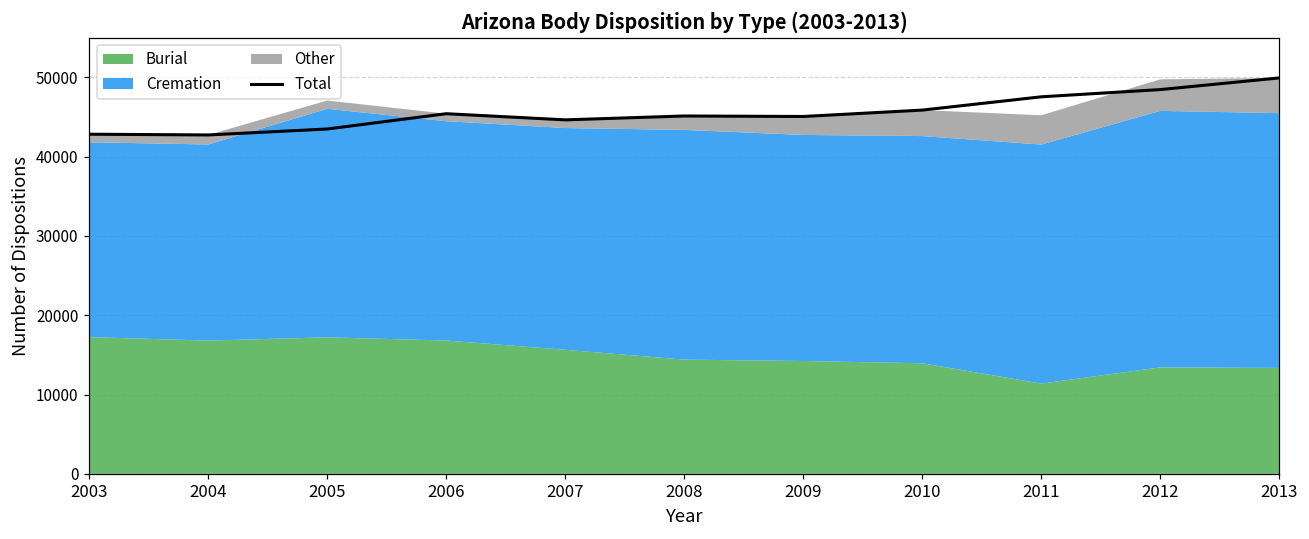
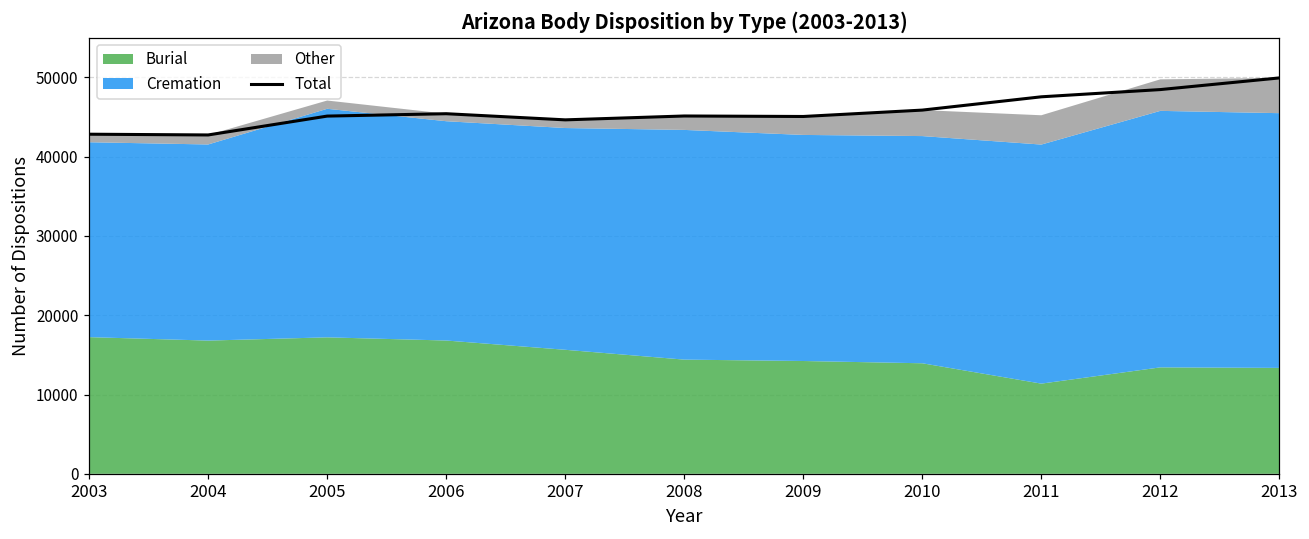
  {
    "Burial": {
      "2003": 17000,
      "2004": 17000,
      "2005": 17000,
      "2006": 17000,
      "2007": 16000,
      "2008": 14000,
      "2009": 14000,
      "2010": 14000,
      "2011": 11000,
      "2012": 13000,
      "2013": 13000
    },
    "Total": {
-     "2005": 43000,
+     "2005": 45000,
      "2011": 48000,
      "2012": 48000
    },
    "Cremation": {
      "2003": 25000,
      "2004": 25000,
      "2005": 29000,
      "2006": 28000,
      "2007": 28000,
      "2008": 29000,
      "2009": 29000,
      "2010": 29000,
      "2011": 30000,
      "2012": 32000,
      "2013": 32000
    },
    "Other": {
      "2005": 1000,
      "2011": 4000,
      "2012": 4000
    }
  }
